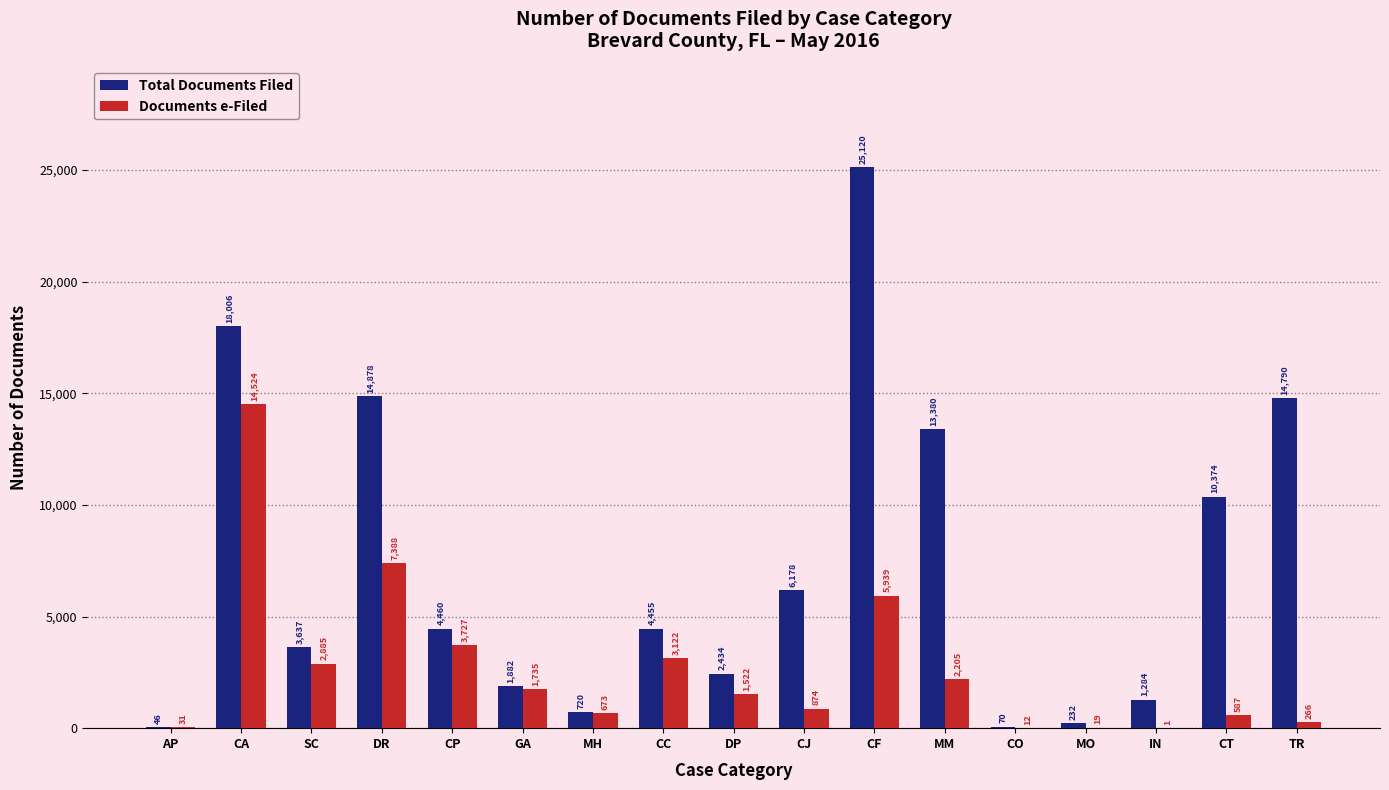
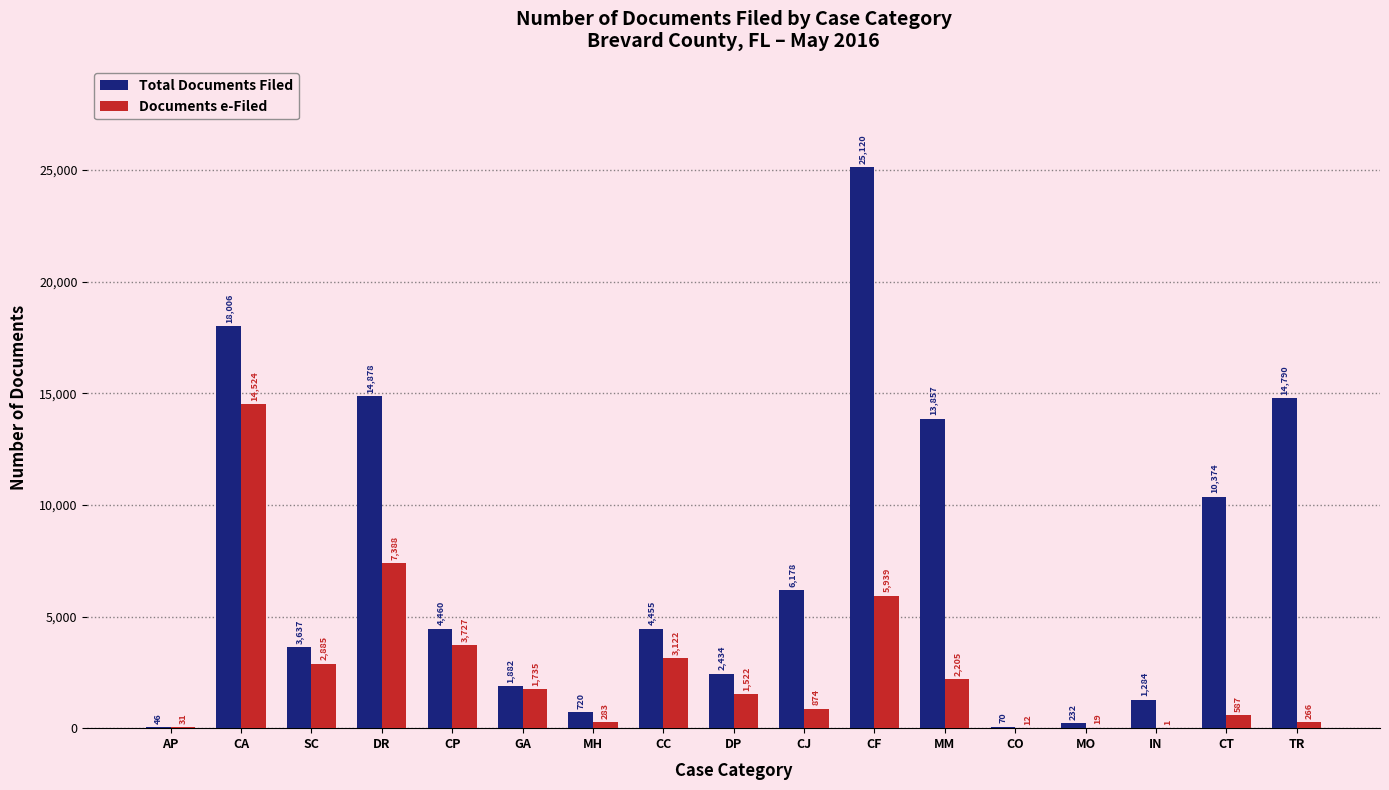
  {
    "Total Documents Filed": {
      "AP": "46",
      "CA": "18,006",
      "SC": "3,637",
      "DR": "14,878",
      "CP": "4,460",
      "GA": "1,882",
      "MH": "720",
      "CC": "4,455",
      "DP": "2,434",
      "CJ": "6,178",
      "CF": "25,120",
-     "MM": "13,380",
+     "MM": "13,857",
      "CO": "70",
      "MO": "232",
      "IN": "1,284",
      "CT": "10,374",
      "TR": "14,790"
    },
    "Documents e-Filed": {
      "AP": "31",
      "CA": "14,524",
      "SC": "2,885",
      "DR": "7,388",
      "CP": "3,727",
      "GA": "1,735",
-     "MH": "673",
+     "MH": "283",
      "CC": "3,122",
      "DP": "1,522",
      "CJ": "874",
      "CF": "5,939",
      "MM": "2,205",
      "CO": "12",
      "MO": "19",
      "IN": "1",
      "CT": "587",
      "TR": "266"
    }
  }
